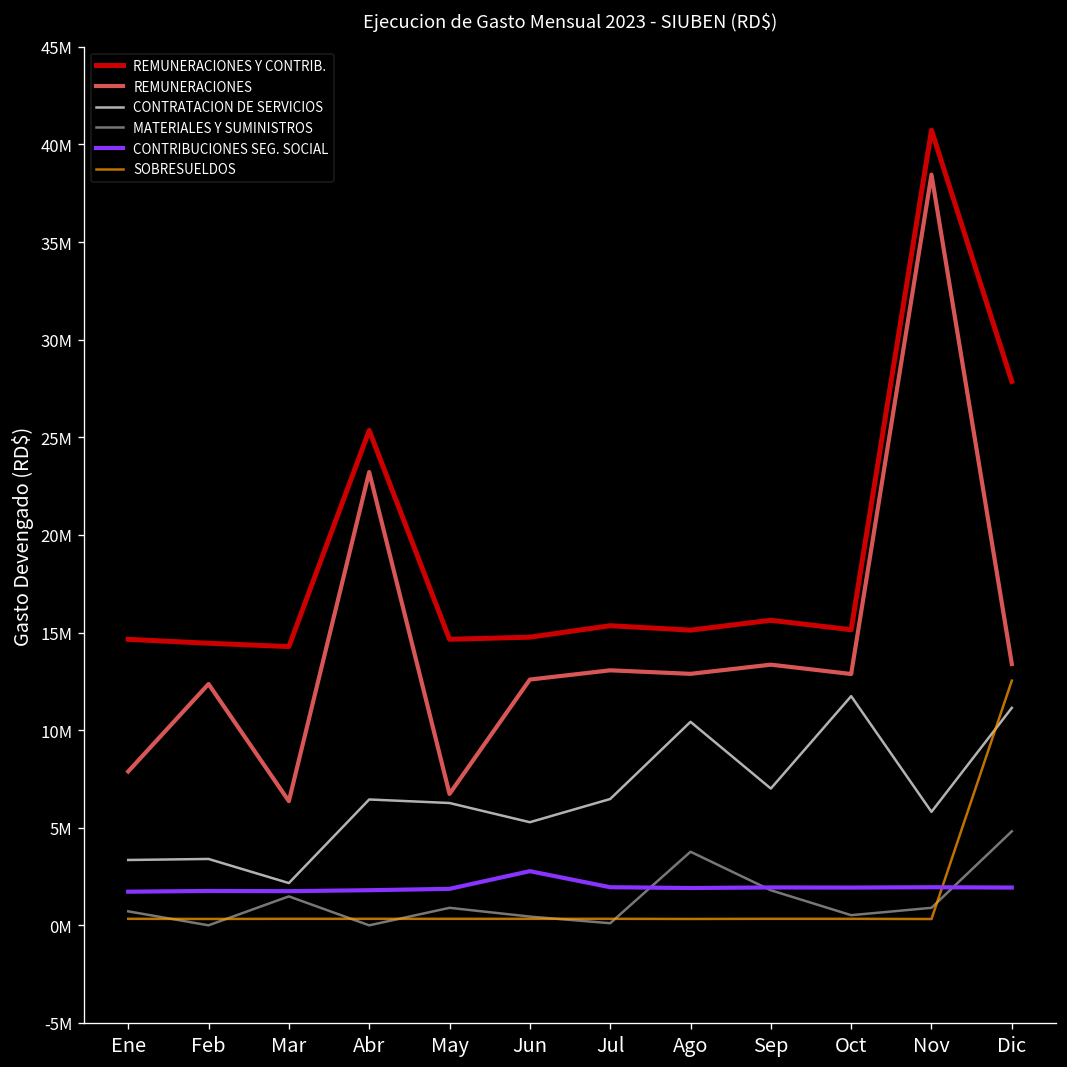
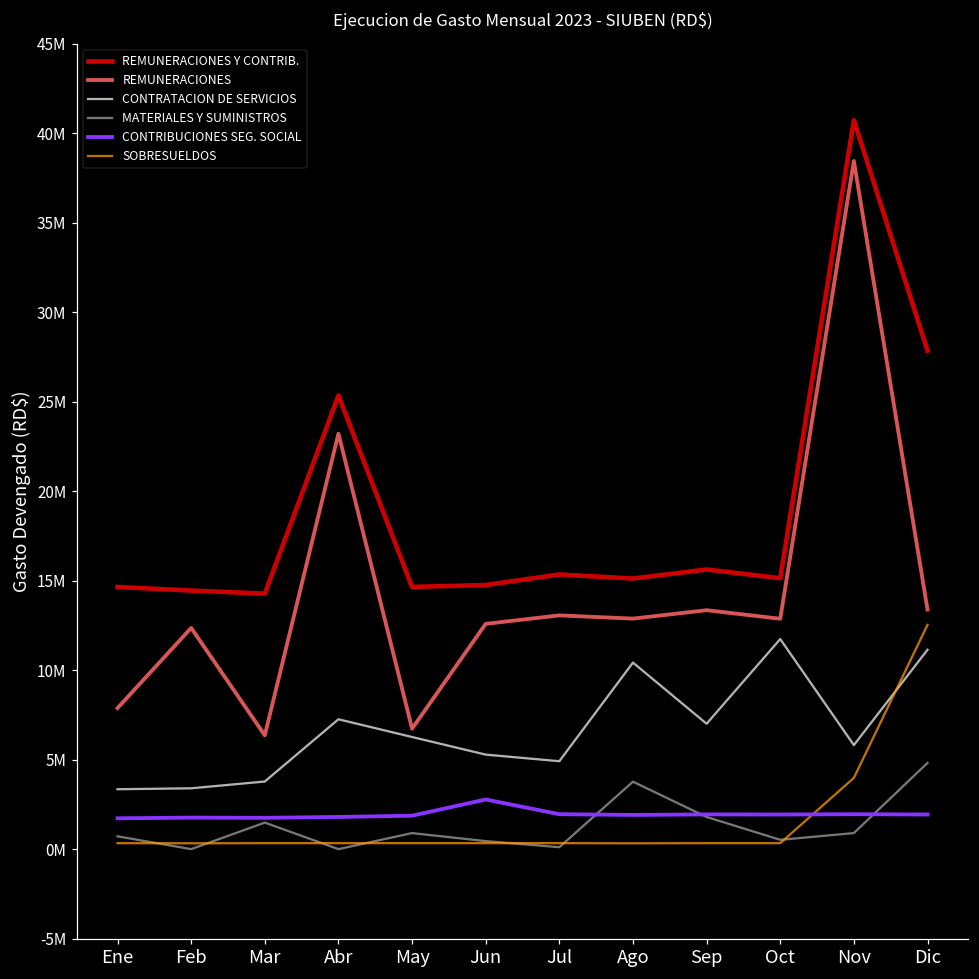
  {
    "REMUNERACIONES Y CONTRIB.": {
      "Ene": 14700000,
      "Feb": 14400000,
      "Mar": 14300000,
      "Abr": 25400000,
      "May": 14700000,
      "Jun": 14800000,
      "Jul": 15300000,
      "Ago": 15100000,
      "Sep": 15600000,
      "Oct": 15100000,
      "Nov": 40700000,
      "Dic": 27900000
    },
    "REMUNERACIONES": {
      "Ene": 7900000,
      "Feb": 12400000,
      "Mar": 6400000,
      "Abr": 23200000,
      "May": 6700000,
      "Jun": 12600000,
      "Jul": 13100000,
      "Ago": 12900000,
      "Sep": 13400000,
      "Oct": 12900000,
      "Nov": 38500000,
      "Dic": 13400000
    },
    "CONTRATACION DE SERVICIOS": {
      "Ene": 3300000,
      "Feb": 3400000,
-     "Mar": 2200000,
-     "Abr": 6400000,
+     "Mar": 3800000,
+     "Abr": 7300000,
      "May": 6300000,
      "Jun": 5300000,
-     "Jul": 6500000,
+     "Jul": 4900000,
      "Ago": 10400000,
      "Sep": 7000000,
      "Oct": 11700000,
      "Nov": 5800000,
      "Dic": 11100000
    },
    "MATERIALES Y SUMINISTROS": {
      "Ene": 700000,
      "Feb": 0,
      "Mar": 1500000,
      "Abr": 0,
      "May": 900000,
      "Jul": 100000,
      "Ago": 3800000,
      "Oct": 500000,
      "Nov": 900000,
      "Dic": 4800000
    },
    "CONTRIBUCIONES SEG. SOCIAL": {
      "Ene": 1700000,
      "Feb": 1800000,
      "Mar": 1800000,
      "Abr": 1800000,
      "May": 1900000,
      "Jun": 2800000,
      "Jul": 2000000,
      "Ago": 1900000,
      "Oct": 1900000,
      "Nov": 2000000,
      "Dic": 1900000
    },
    "SOBRESUELDOS": {
      "Ene": 300000,
      "Feb": 300000,
      "Mar": 300000,
      "Abr": 300000,
      "May": 300000,
      "Jul": 300000,
      "Ago": 300000,
      "Sep": 300000,
      "Oct": 300000,
-     "Nov": 300000,
+     "Nov": 4000000,
      "Dic": 12500000
    }
  }
